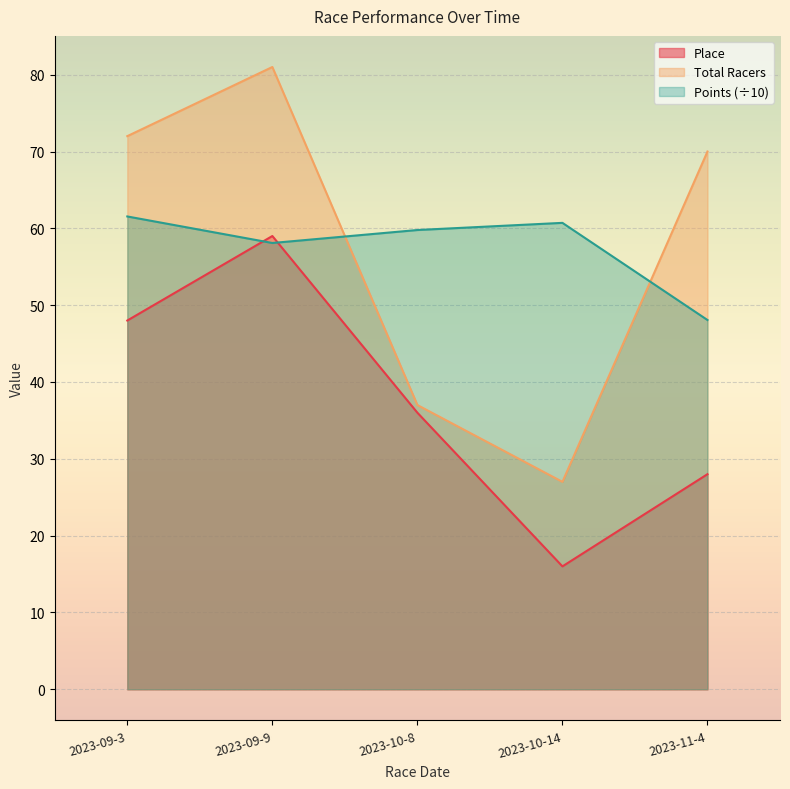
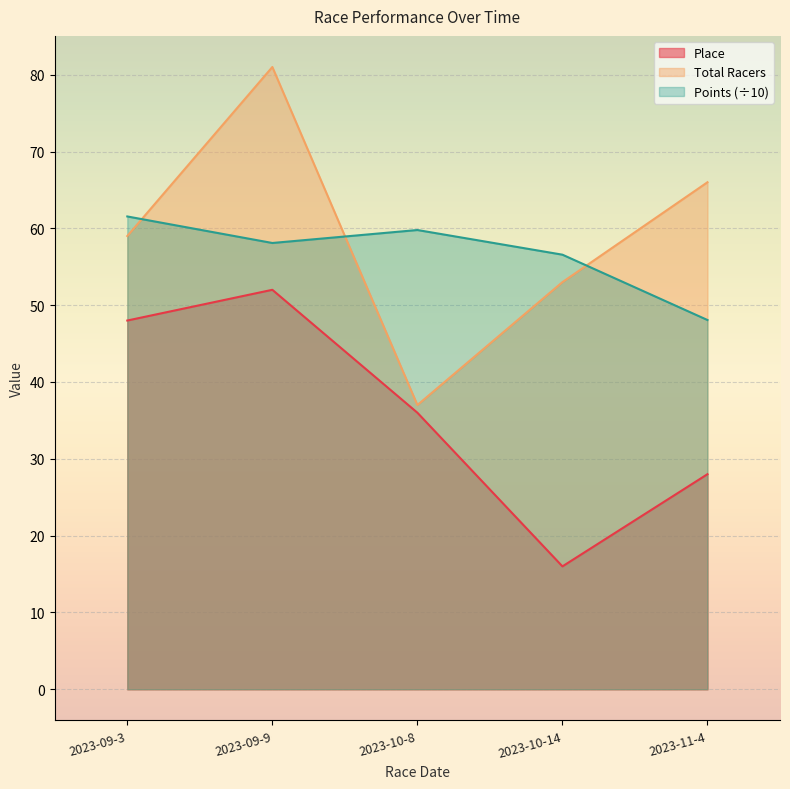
  {
    "Place": {
      "2023-09-3": 48,
-     "2023-09-9": 59,
+     "2023-09-9": 52,
      "2023-10-8": 36,
      "2023-10-14": 16,
      "2023-11-4": 28
    },
    "Total Racers": {
-     "2023-09-3": 72,
+     "2023-09-3": 59,
      "2023-09-9": 81,
      "2023-10-8": 37,
-     "2023-10-14": 27,
-     "2023-11-4": 70
+     "2023-10-14": 53,
+     "2023-11-4": 66
    },
    "Points (÷10)": {
      "2023-09-3": 62,
      "2023-09-9": 58,
      "2023-10-8": 60,
-     "2023-10-14": 61,
+     "2023-10-14": 57,
      "2023-11-4": 48
    }
  }
